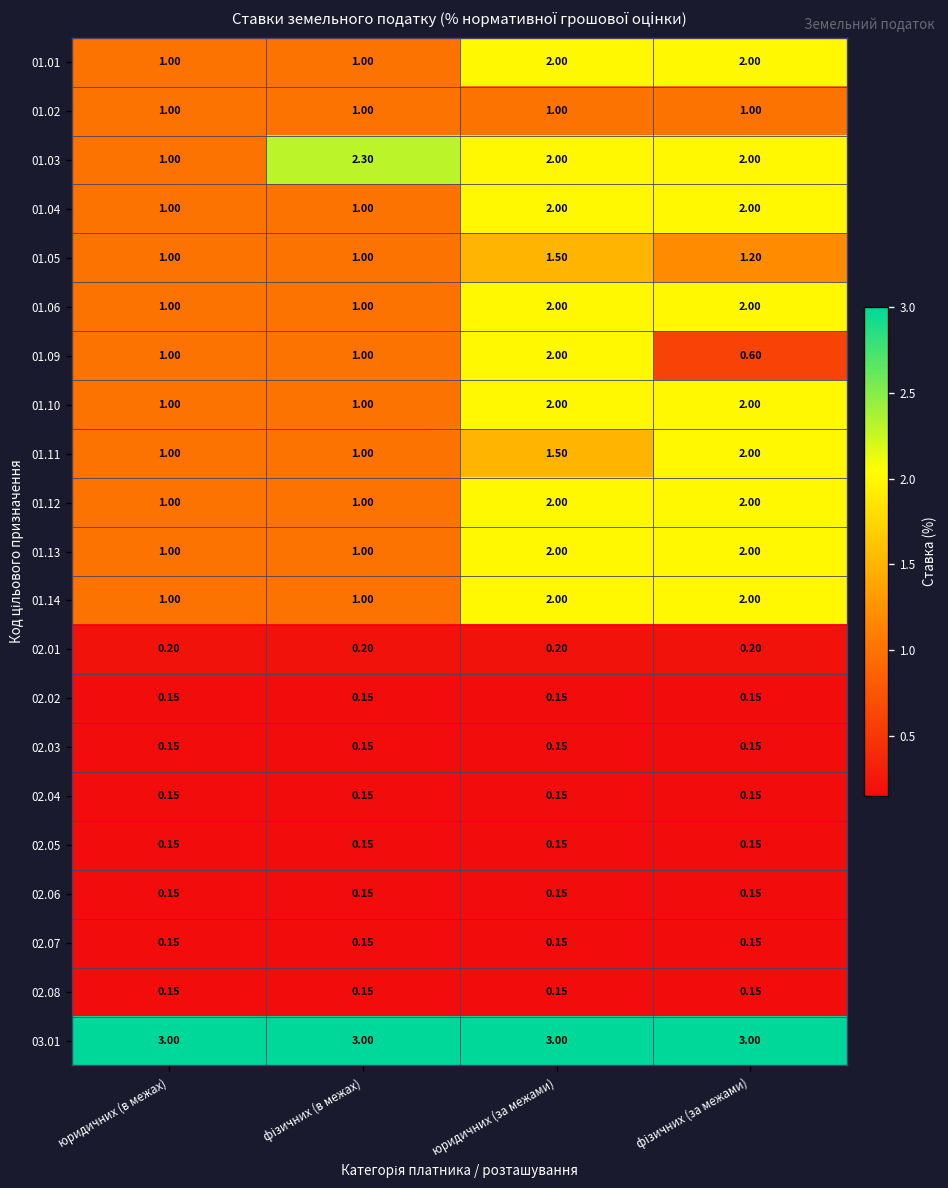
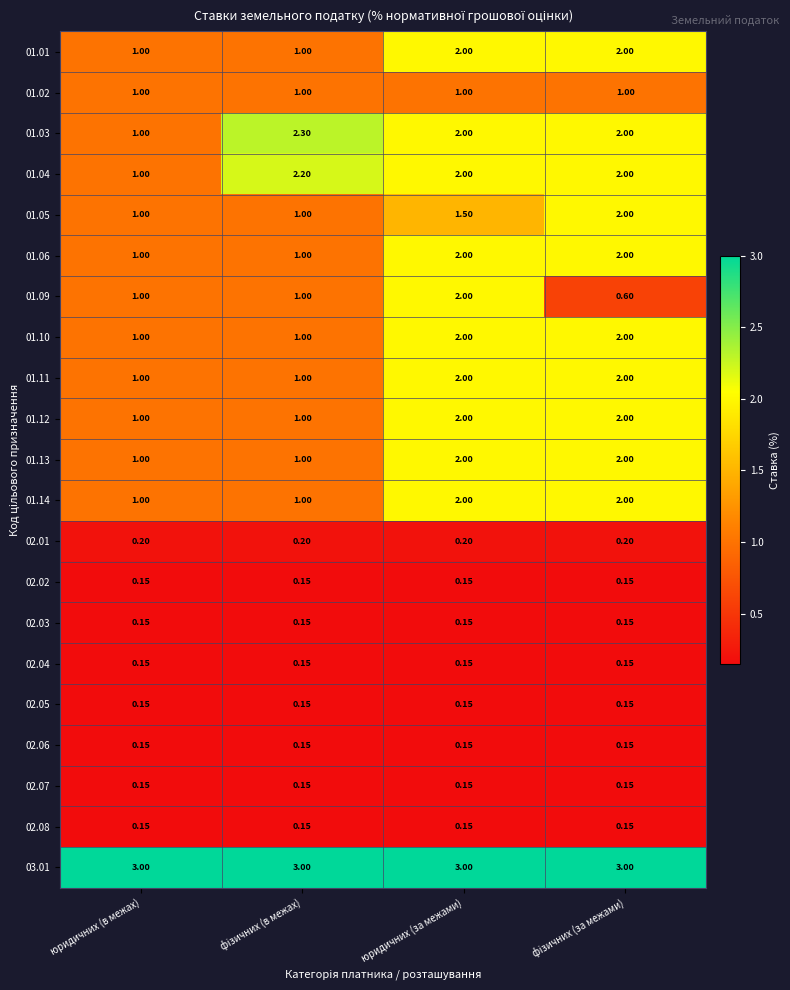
  {
    "01.01": {
      "юридичних (в межах)": 1.00,
      "фізичних (в межах)": 1.00,
      "юридичних (за межами)": 2.00,
      "фізичних (за межами)": 2.00
    },
    "01.02": {
      "юридичних (в межах)": 1.00,
      "фізичних (в межах)": 1.00,
      "юридичних (за межами)": 1.00,
      "фізичних (за межами)": 1.00
    },
    "01.03": {
      "юридичних (в межах)": 1.00,
      "фізичних (в межах)": 2.30,
      "юридичних (за межами)": 2.00,
      "фізичних (за межами)": 2.00
    },
    "01.04": {
      "юридичних (в межах)": 1.00,
-     "фізичних (в межах)": 1.00,
+     "фізичних (в межах)": 2.20,
      "юридичних (за межами)": 2.00,
      "фізичних (за межами)": 2.00
    },
    "01.05": {
      "юридичних (в межах)": 1.00,
      "фізичних (в межах)": 1.00,
      "юридичних (за межами)": 1.50,
-     "фізичних (за межами)": 1.20
+     "фізичних (за межами)": 2.00
    },
    "01.06": {
      "юридичних (в межах)": 1.00,
      "фізичних (в межах)": 1.00,
      "юридичних (за межами)": 2.00,
      "фізичних (за межами)": 2.00
    },
    "01.09": {
      "юридичних (в межах)": 1.00,
      "фізичних (в межах)": 1.00,
      "юридичних (за межами)": 2.00,
      "фізичних (за межами)": 0.60
    },
    "01.10": {
      "юридичних (в межах)": 1.00,
      "фізичних (в межах)": 1.00,
      "юридичних (за межами)": 2.00,
      "фізичних (за межами)": 2.00
    },
    "01.11": {
      "юридичних (в межах)": 1.00,
      "фізичних (в межах)": 1.00,
-     "юридичних (за межами)": 1.50,
+     "юридичних (за межами)": 2.00,
      "фізичних (за межами)": 2.00
    },
    "01.12": {
      "юридичних (в межах)": 1.00,
      "фізичних (в межах)": 1.00,
      "юридичних (за межами)": 2.00,
      "фізичних (за межами)": 2.00
    },
    "01.13": {
      "юридичних (в межах)": 1.00,
      "фізичних (в межах)": 1.00,
      "юридичних (за межами)": 2.00,
      "фізичних (за межами)": 2.00
    },
    "01.14": {
      "юридичних (в межах)": 1.00,
      "фізичних (в межах)": 1.00,
      "юридичних (за межами)": 2.00,
      "фізичних (за межами)": 2.00
    },
    "02.01": {
      "юридичних (в межах)": 0.20,
      "фізичних (в межах)": 0.20,
      "юридичних (за межами)": 0.20,
      "фізичних (за межами)": 0.20
    },
    "02.02": {
      "юридичних (в межах)": 0.15,
      "фізичних (в межах)": 0.15,
      "юридичних (за межами)": 0.15,
      "фізичних (за межами)": 0.15
    },
    "02.03": {
      "юридичних (в межах)": 0.15,
      "фізичних (в межах)": 0.15,
      "юридичних (за межами)": 0.15,
      "фізичних (за межами)": 0.15
    },
    "02.04": {
      "юридичних (в межах)": 0.15,
      "фізичних (в межах)": 0.15,
      "юридичних (за межами)": 0.15,
      "фізичних (за межами)": 0.15
    },
    "02.05": {
      "юридичних (в межах)": 0.15,
      "фізичних (в межах)": 0.15,
      "юридичних (за межами)": 0.15,
      "фізичних (за межами)": 0.15
    },
    "02.06": {
      "юридичних (в межах)": 0.15,
      "фізичних (в межах)": 0.15,
      "юридичних (за межами)": 0.15,
      "фізичних (за межами)": 0.15
    },
    "02.07": {
      "юридичних (в межах)": 0.15,
      "фізичних (в межах)": 0.15,
      "юридичних (за межами)": 0.15,
      "фізичних (за межами)": 0.15
    },
    "02.08": {
      "юридичних (в межах)": 0.15,
      "фізичних (в межах)": 0.15,
      "юридичних (за межами)": 0.15,
      "фізичних (за межами)": 0.15
    },
    "03.01": {
      "юридичних (в межах)": 3.00,
      "фізичних (в межах)": 3.00,
      "юридичних (за межами)": 3.00,
      "фізичних (за межами)": 3.00
    }
  }
